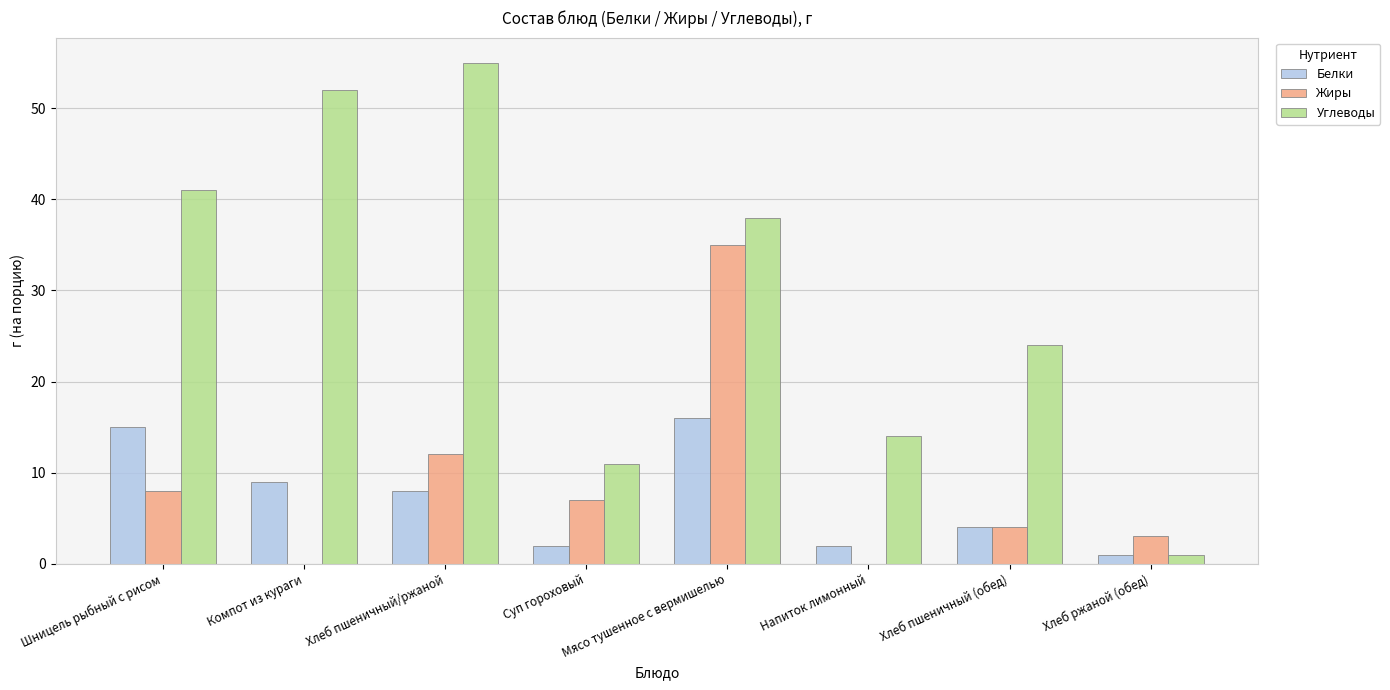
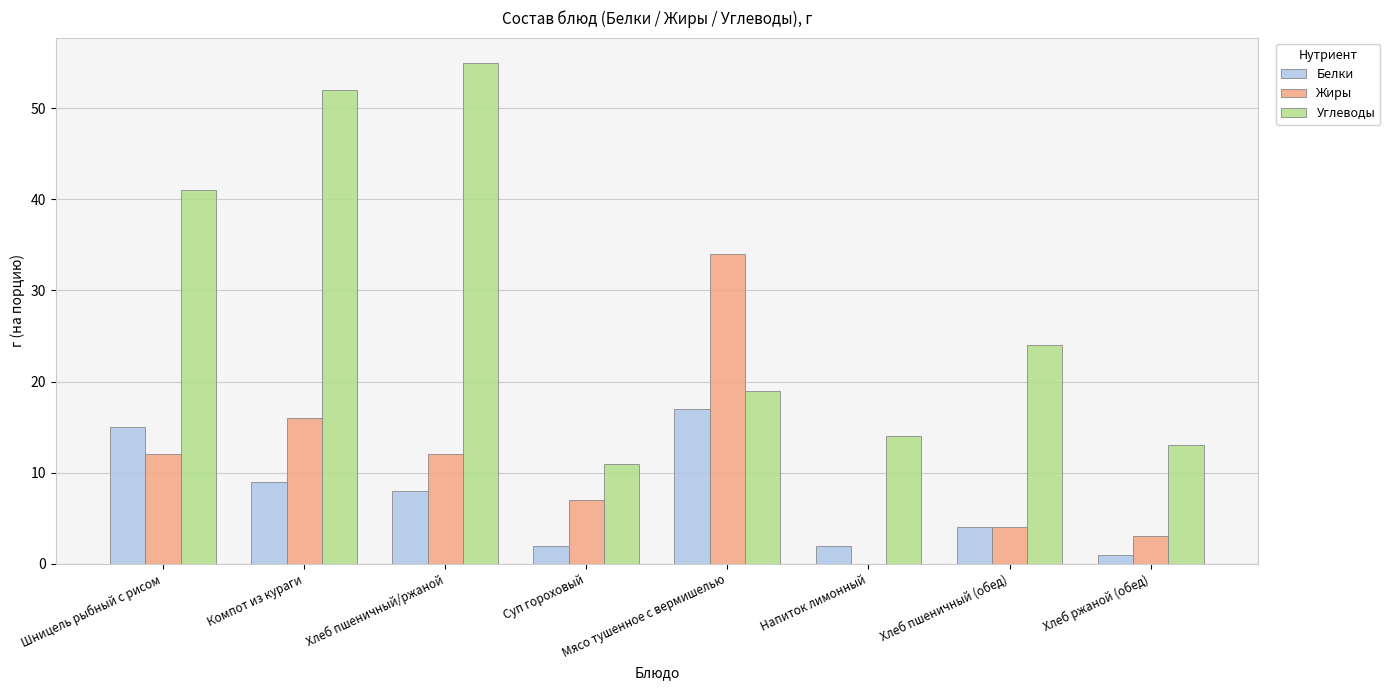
  {
    "Белки": {
      "Шницель рыбный с рисом": 15,
      "Компот из кураги": 9,
      "Хлеб пшеничный/ржаной": 8,
      "Суп гороховый": 2,
-     "Мясо тушенное с вермишелью": 16,
+     "Мясо тушенное с вермишелью": 17,
      "Напиток лимонный": 2,
      "Хлеб пшеничный (обед)": 4,
      "Хлеб ржаной (обед)": 1
    },
    "Жиры": {
-     "Шницель рыбный с рисом": 8,
-     "Компот из кураги": 0,
+     "Шницель рыбный с рисом": 12,
+     "Компот из кураги": 16,
      "Хлеб пшеничный/ржаной": 12,
      "Суп гороховый": 7,
-     "Мясо тушенное с вермишелью": 35,
+     "Мясо тушенное с вермишелью": 34,
      "Напиток лимонный": 0,
      "Хлеб пшеничный (обед)": 4,
      "Хлеб ржаной (обед)": 3
    },
    "Углеводы": {
      "Шницель рыбный с рисом": 41,
      "Компот из кураги": 52,
      "Хлеб пшеничный/ржаной": 55,
      "Суп гороховый": 11,
-     "Мясо тушенное с вермишелью": 38,
+     "Мясо тушенное с вермишелью": 19,
      "Напиток лимонный": 14,
      "Хлеб пшеничный (обед)": 24,
-     "Хлеб ржаной (обед)": 1
+     "Хлеб ржаной (обед)": 13
    }
  }
